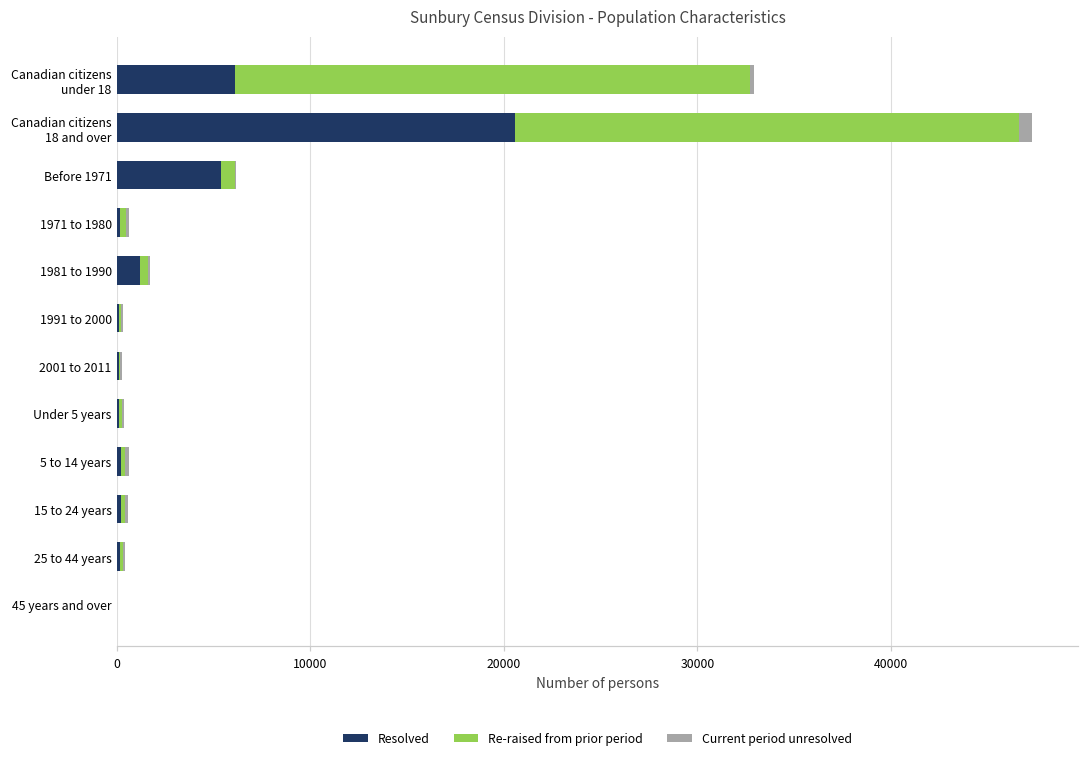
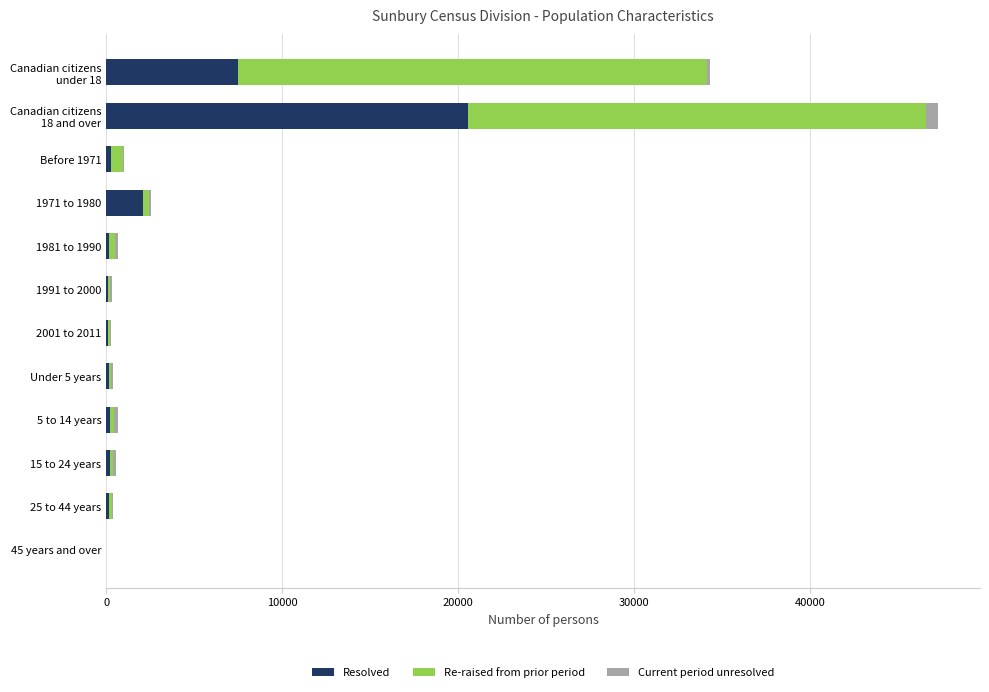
  {
    "Resolved": {
-     "Canadian citizens under 18": 6100,
+     "Canadian citizens under 18": 7500,
      "Canadian citizens 18 and over": 20600,
-     "Before 1971": 5400,
-     "1971 to 1980": 100,
-     "1981 to 1990": 1200,
+     "Before 1971": 200,
+     "1971 to 1980": 2100,
+     "1981 to 1990": 100,
      "5 to 14 years": 200,
      "15 to 24 years": 200,
      "25 to 44 years": 200,
      "45 years and over": 0
    },
    "Re-raised from prior period": {
      "Canadian citizens under 18": 26600,
      "Canadian citizens 18 and over": 26000,
      "Before 1971": 700,
      "1971 to 1980": 300,
      "1981 to 1990": 400,
      "5 to 14 years": 200,
      "15 to 24 years": 200,
      "25 to 44 years": 200,
      "45 years and over": 0
    },
    "Current period unresolved": {
      "Canadian citizens under 18": 200,
      "Canadian citizens 18 and over": 700,
      "1971 to 1980": 100,
      "5 to 14 years": 200,
      "15 to 24 years": 200,
      "45 years and over": 0
    }
  }
